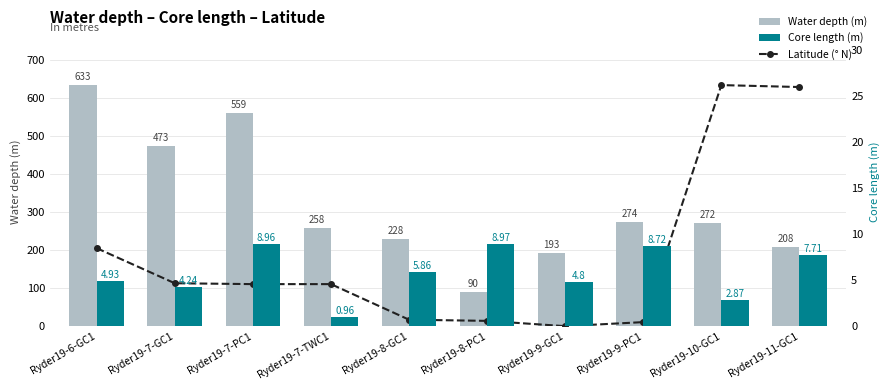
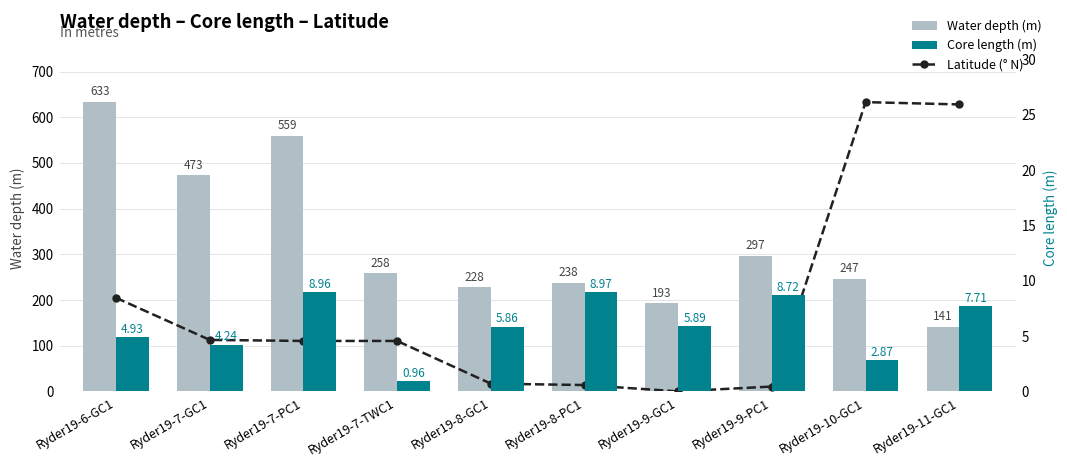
  {
    "Water depth (m)": {
      "Ryder19-6-GC1": 633,
      "Ryder19-7-GC1": 473,
      "Ryder19-7-PC1": 559,
      "Ryder19-7-TWC1": 258,
      "Ryder19-8-GC1": 228,
-     "Ryder19-8-PC1": 90,
+     "Ryder19-8-PC1": 238,
      "Ryder19-9-GC1": 193,
-     "Ryder19-9-PC1": 274,
-     "Ryder19-10-GC1": 272,
-     "Ryder19-11-GC1": 208
+     "Ryder19-9-PC1": 297,
+     "Ryder19-10-GC1": 247,
+     "Ryder19-11-GC1": 141
    },
    "Core length (m)": {
      "Ryder19-6-GC1": 4.93,
      "Ryder19-7-GC1": 4.24,
      "Ryder19-7-PC1": 8.96,
      "Ryder19-7-TWC1": 0.96,
      "Ryder19-8-GC1": 5.86,
      "Ryder19-8-PC1": 8.97,
-     "Ryder19-9-GC1": 4.8,
+     "Ryder19-9-GC1": 5.89,
      "Ryder19-9-PC1": 8.72,
      "Ryder19-10-GC1": 2.87,
      "Ryder19-11-GC1": 7.71
    }
  }
